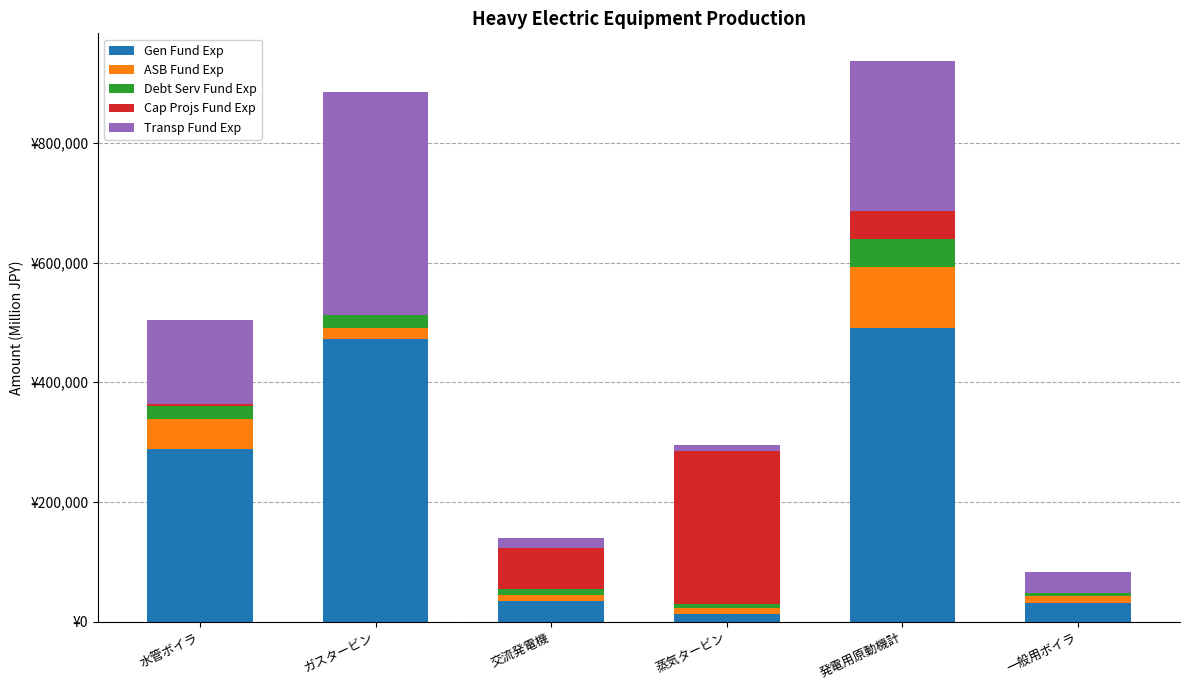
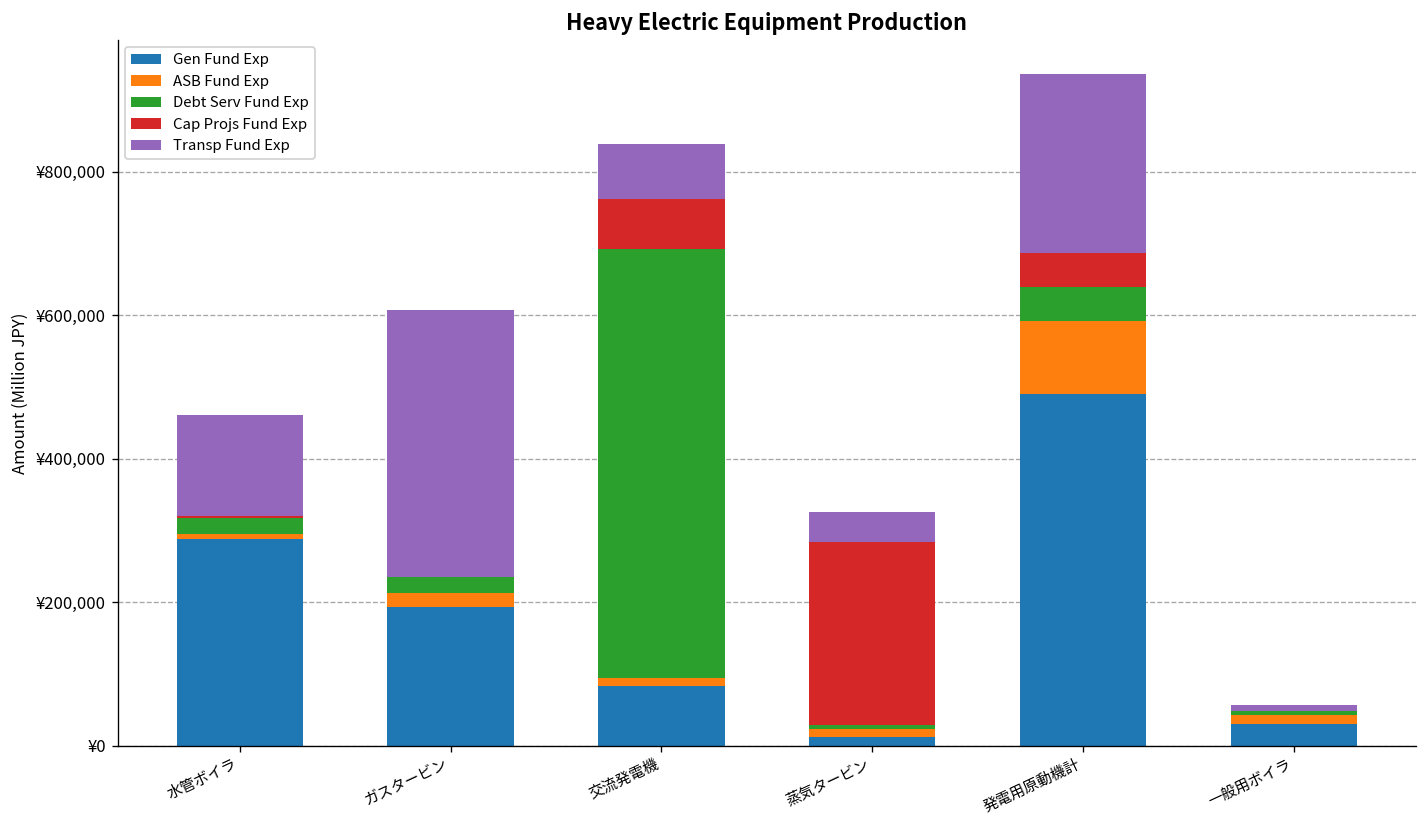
  {
    "Gen Fund Exp": {
      "水管ボイラ": "¥290,000",
-     "ガスタービン": "¥470,000",
-     "交流発電機": "¥30,000",
+     "ガスタービン": "¥190,000",
+     "交流発電機": "¥80,000",
      "蒸気タービン": "¥10,000",
      "発電用原動機計": "¥490,000",
      "一般用ボイラ": "¥30,000"
    },
    "ASB Fund Exp": {
-     "水管ボイラ": "¥50,000",
+     "水管ボイラ": "¥10,000",
      "ガスタービン": "¥20,000",
      "交流発電機": "¥10,000",
      "蒸気タービン": "¥10,000",
      "発電用原動機計": "¥100,000",
      "一般用ボイラ": "¥10,000"
    },
    "Debt Serv Fund Exp": {
      "水管ボイラ": "¥20,000",
      "ガスタービン": "¥20,000",
-     "交流発電機": "¥10,000",
+     "交流発電機": "¥600,000",
      "蒸気タービン": "¥10,000",
      "発電用原動機計": "¥50,000",
      "一般用ボイラ": "¥10,000"
    },
    "Cap Projs Fund Exp": {
      "交流発電機": "¥70,000",
      "蒸気タービン": "¥260,000",
      "発電用原動機計": "¥50,000",
      "一般用ボイラ": "¥0"
    },
    "Transp Fund Exp": {
      "水管ボイラ": "¥140,000",
      "ガスタービン": "¥370,000",
-     "交流発電機": "¥20,000",
-     "蒸気タービン": "¥10,000",
+     "交流発電機": "¥80,000",
+     "蒸気タービン": "¥40,000",
      "発電用原動機計": "¥250,000",
-     "一般用ボイラ": "¥30,000"
+     "一般用ボイラ": "¥10,000"
    }
  }
